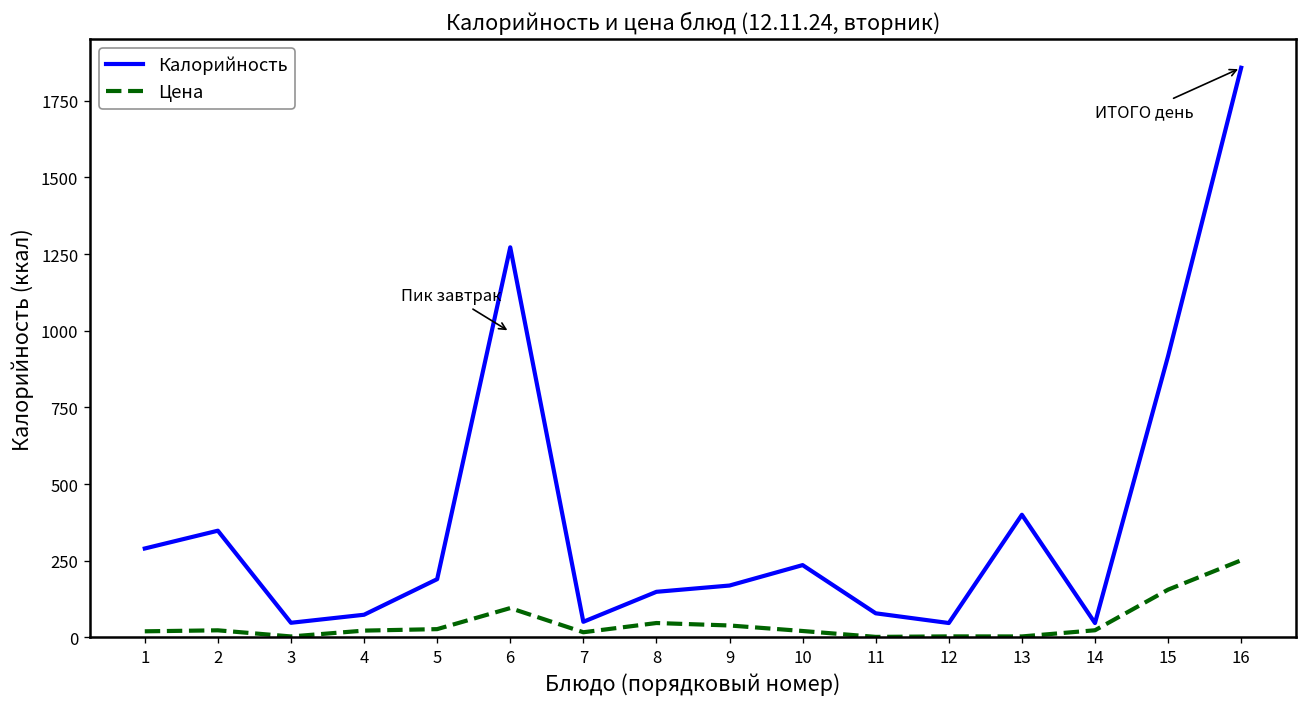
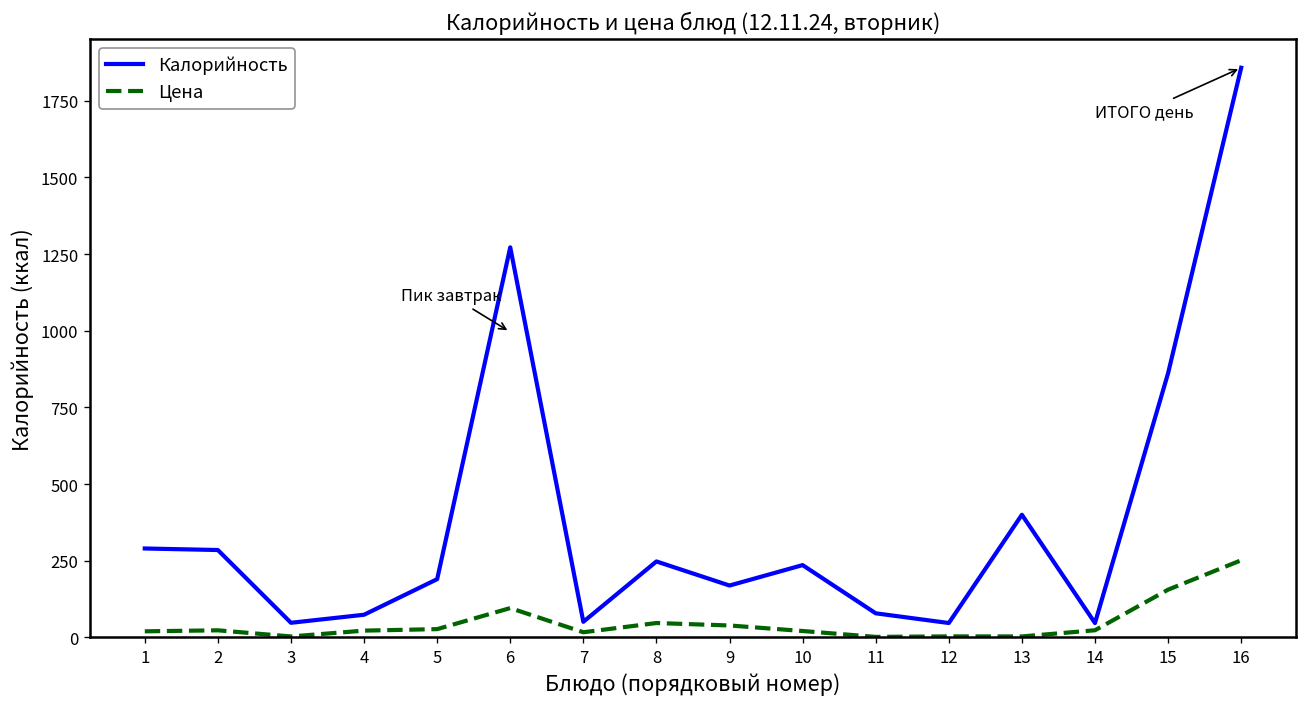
  {
    "Калорийность": {
      "1": 290,
-     "2": 350,
+     "2": 290,
      "3": 50,
      "4": 70,
      "5": 190,
      "6": 1270,
      "7": 50,
-     "8": 150,
+     "8": 250,
      "9": 170,
      "10": 240,
      "11": 80,
      "12": 50,
      "13": 400,
      "14": 50,
-     "15": 920,
+     "15": 860,
      "16": 1860
    },
    "Цена": {
      "1": 20,
      "2": 20,
      "3": 0,
      "4": 20,
      "5": 30,
      "6": 100,
      "7": 20,
      "8": 50,
      "9": 40,
      "10": 20,
      "11": 0,
      "12": 0,
      "13": 0,
      "14": 20,
      "15": 160,
      "16": 250
    }
  }
